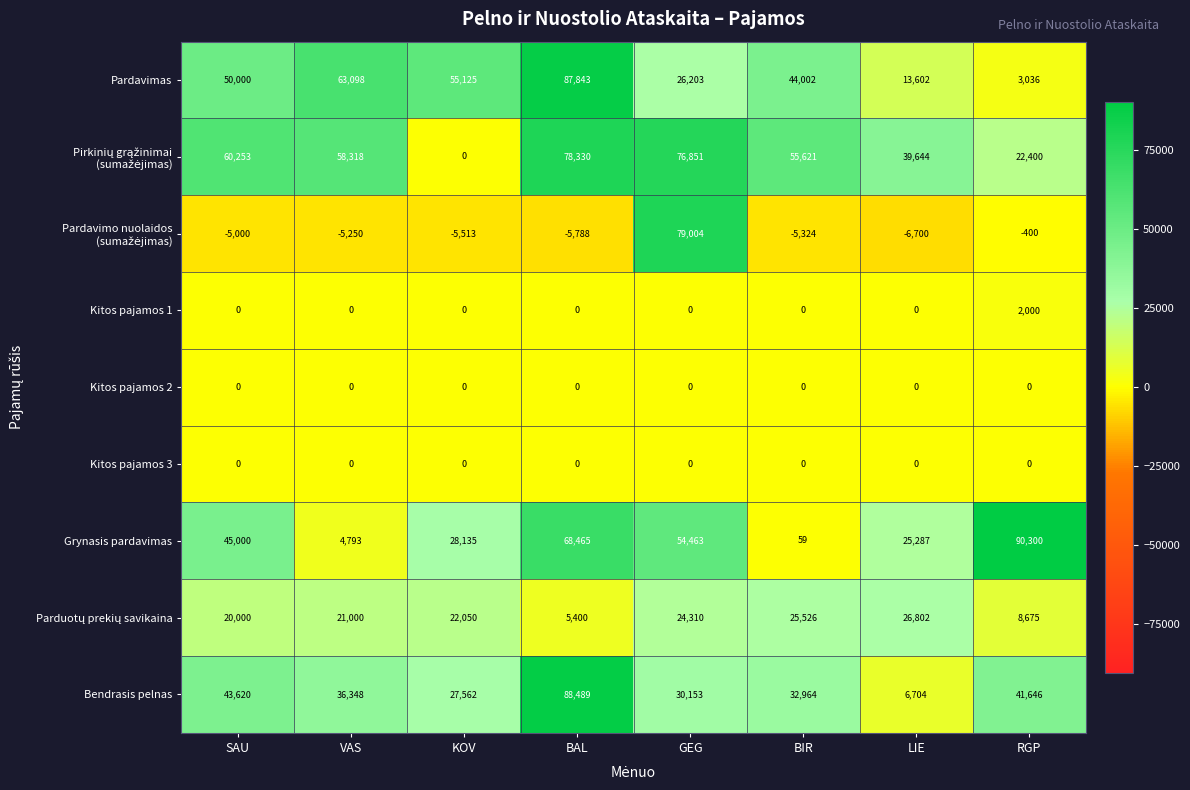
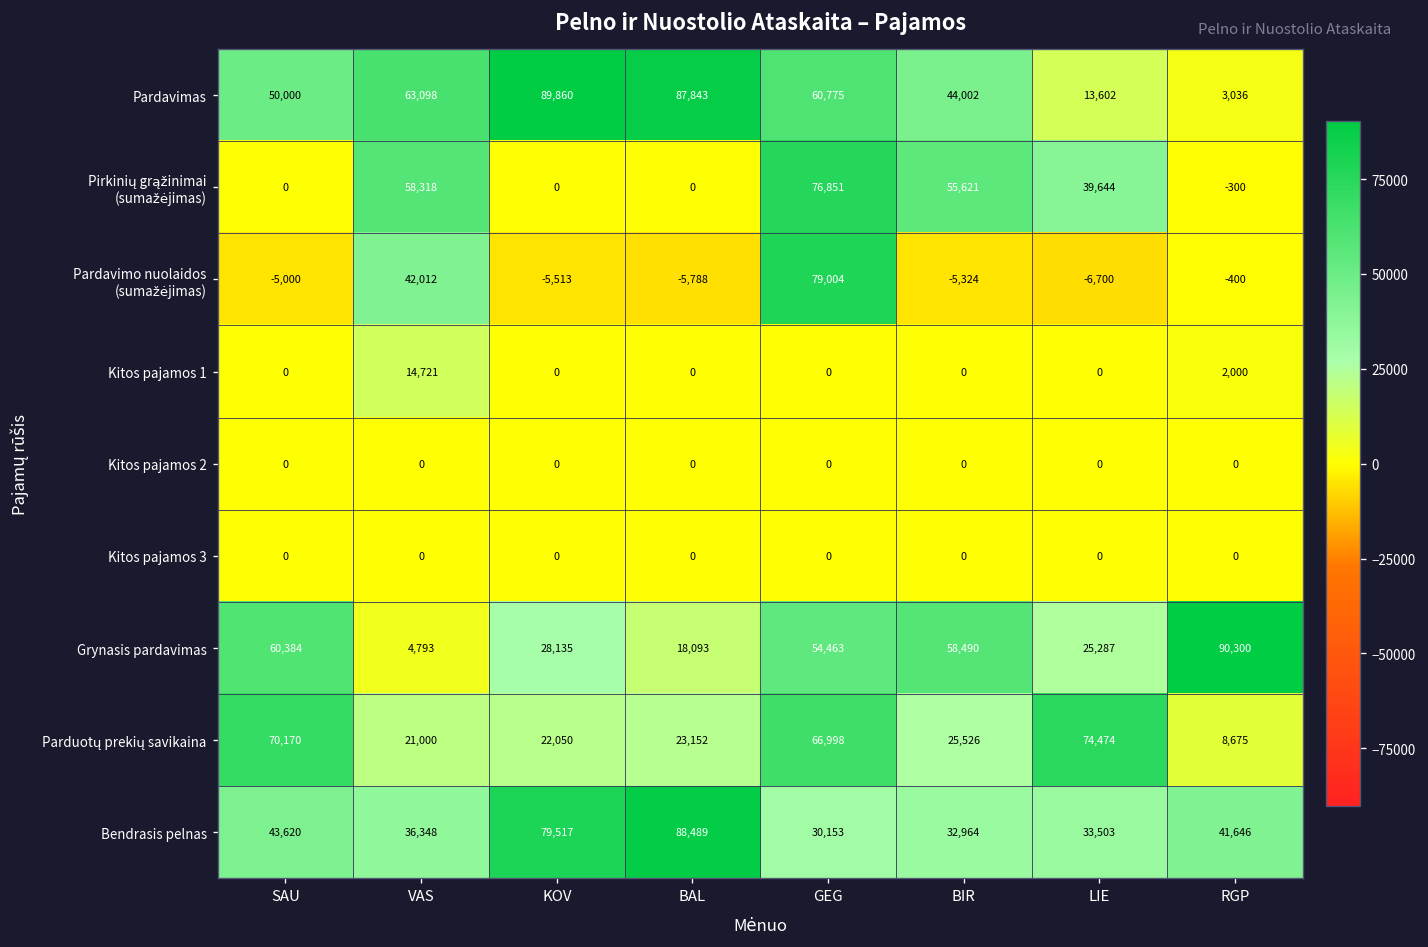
  {
    "Pardavimas": {
      "SAU": "50,000",
      "VAS": "63,098",
-     "KOV": "55,125",
+     "KOV": "89,860",
      "BAL": "87,843",
-     "GEG": "26,203",
+     "GEG": "60,775",
      "BIR": "44,002",
      "LIE": "13,602",
      "RGP": "3,036"
    },
    "Pirkinių grąžinimai (sumažėjimas)": {
-     "SAU": "60,253",
+     "SAU": "0",
      "VAS": "58,318",
      "KOV": "0",
-     "BAL": "78,330",
+     "BAL": "0",
      "GEG": "76,851",
      "BIR": "55,621",
      "LIE": "39,644",
-     "RGP": "22,400"
+     "RGP": "-300"
    },
    "Pardavimo nuolaidos (sumažėjimas)": {
      "SAU": "-5,000",
-     "VAS": "-5,250",
+     "VAS": "42,012",
      "KOV": "-5,513",
      "BAL": "-5,788",
      "GEG": "79,004",
      "BIR": "-5,324",
      "LIE": "-6,700",
      "RGP": "-400"
    },
    "Kitos pajamos 1": {
      "SAU": "0",
-     "VAS": "0",
+     "VAS": "14,721",
      "KOV": "0",
      "BAL": "0",
      "GEG": "0",
      "BIR": "0",
      "LIE": "0",
      "RGP": "2,000"
    },
    "Kitos pajamos 2": {
      "SAU": "0",
      "VAS": "0",
      "KOV": "0",
      "BAL": "0",
      "GEG": "0",
      "BIR": "0",
      "LIE": "0",
      "RGP": "0"
    },
    "Kitos pajamos 3": {
      "SAU": "0",
      "VAS": "0",
      "KOV": "0",
      "BAL": "0",
      "GEG": "0",
      "BIR": "0",
      "LIE": "0",
      "RGP": "0"
    },
    "Grynasis pardavimas": {
-     "SAU": "45,000",
+     "SAU": "60,384",
      "VAS": "4,793",
      "KOV": "28,135",
-     "BAL": "68,465",
+     "BAL": "18,093",
      "GEG": "54,463",
-     "BIR": "59",
+     "BIR": "58,490",
      "LIE": "25,287",
      "RGP": "90,300"
    },
    "Parduotų prekių savikaina": {
-     "SAU": "20,000",
+     "SAU": "70,170",
      "VAS": "21,000",
      "KOV": "22,050",
-     "BAL": "5,400",
-     "GEG": "24,310",
+     "BAL": "23,152",
+     "GEG": "66,998",
      "BIR": "25,526",
-     "LIE": "26,802",
+     "LIE": "74,474",
      "RGP": "8,675"
    },
    "Bendrasis pelnas": {
      "SAU": "43,620",
      "VAS": "36,348",
-     "KOV": "27,562",
+     "KOV": "79,517",
      "BAL": "88,489",
      "GEG": "30,153",
      "BIR": "32,964",
-     "LIE": "6,704",
+     "LIE": "33,503",
      "RGP": "41,646"
    }
  }
